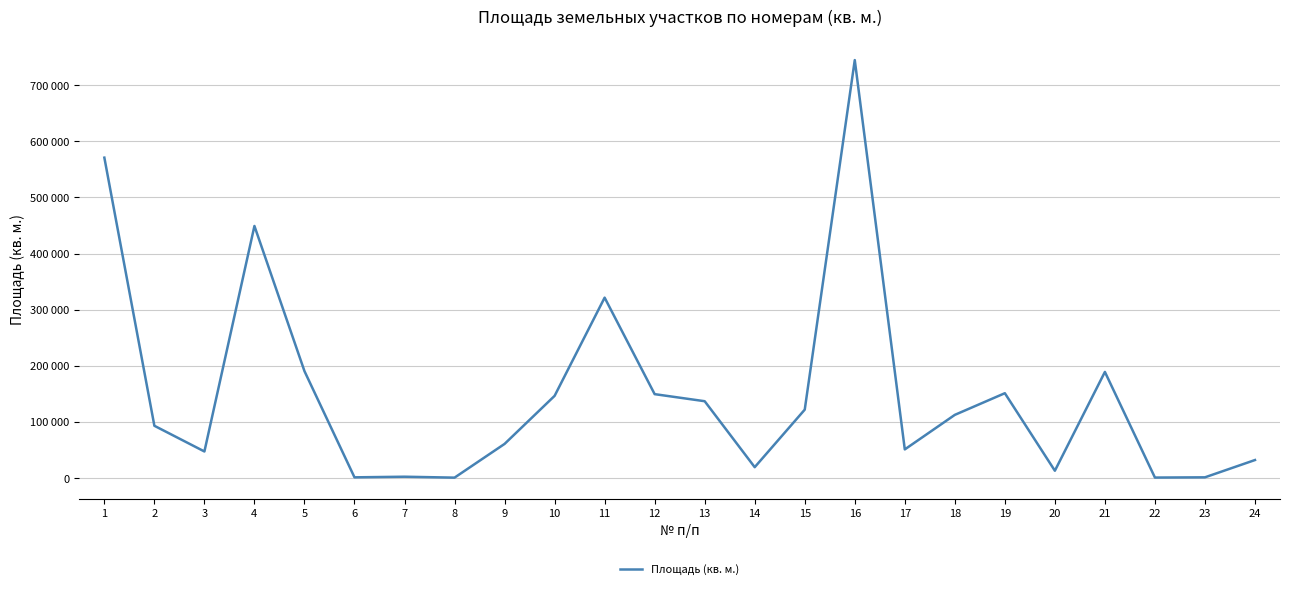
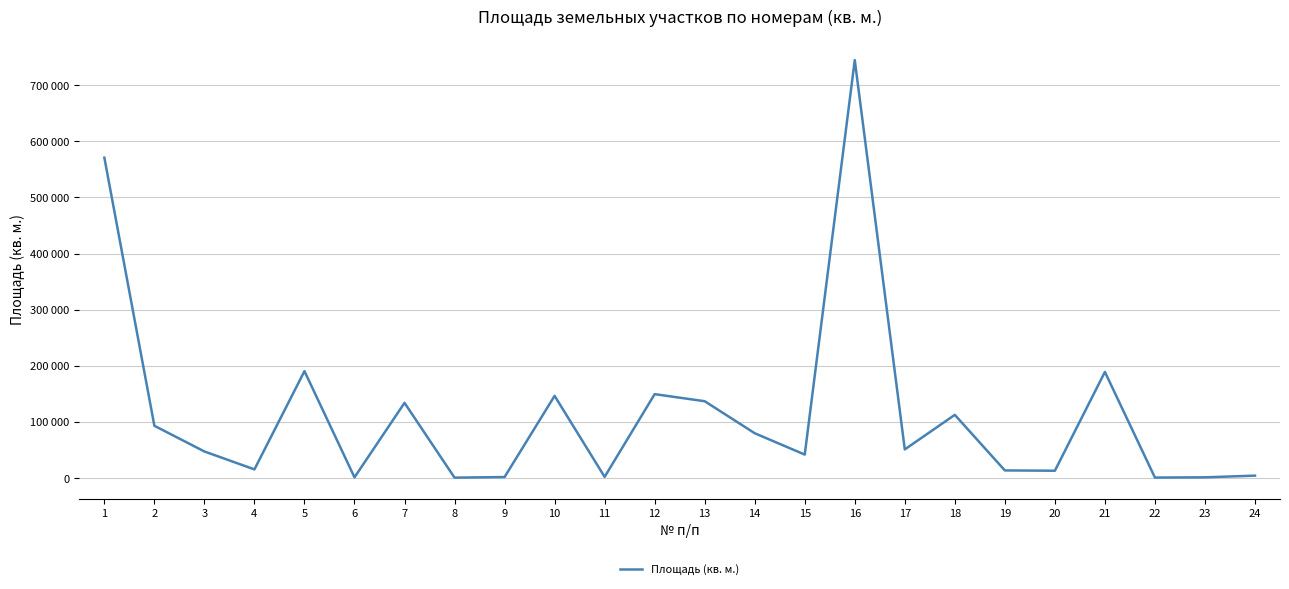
  {
    "1": 570000,
    "2": 90000,
    "3": 50000,
-   "4": 450000,
+   "4": 20000,
    "5": 190000,
    "6": 0,
-   "7": 0,
+   "7": 130000,
    "8": 0,
-   "9": 60000,
+   "9": 0,
    "10": 150000,
-   "11": 320000,
+   "11": 0,
    "12": 150000,
    "13": 140000,
-   "14": 20000,
-   "15": 120000,
+   "14": 80000,
+   "15": 40000,
    "16": 750000,
    "17": 50000,
    "18": 110000,
-   "19": 150000,
+   "19": 10000,
    "20": 10000,
    "21": 190000,
    "22": 0,
    "23": 0,
-   "24": 30000
+   "24": 0
  }
